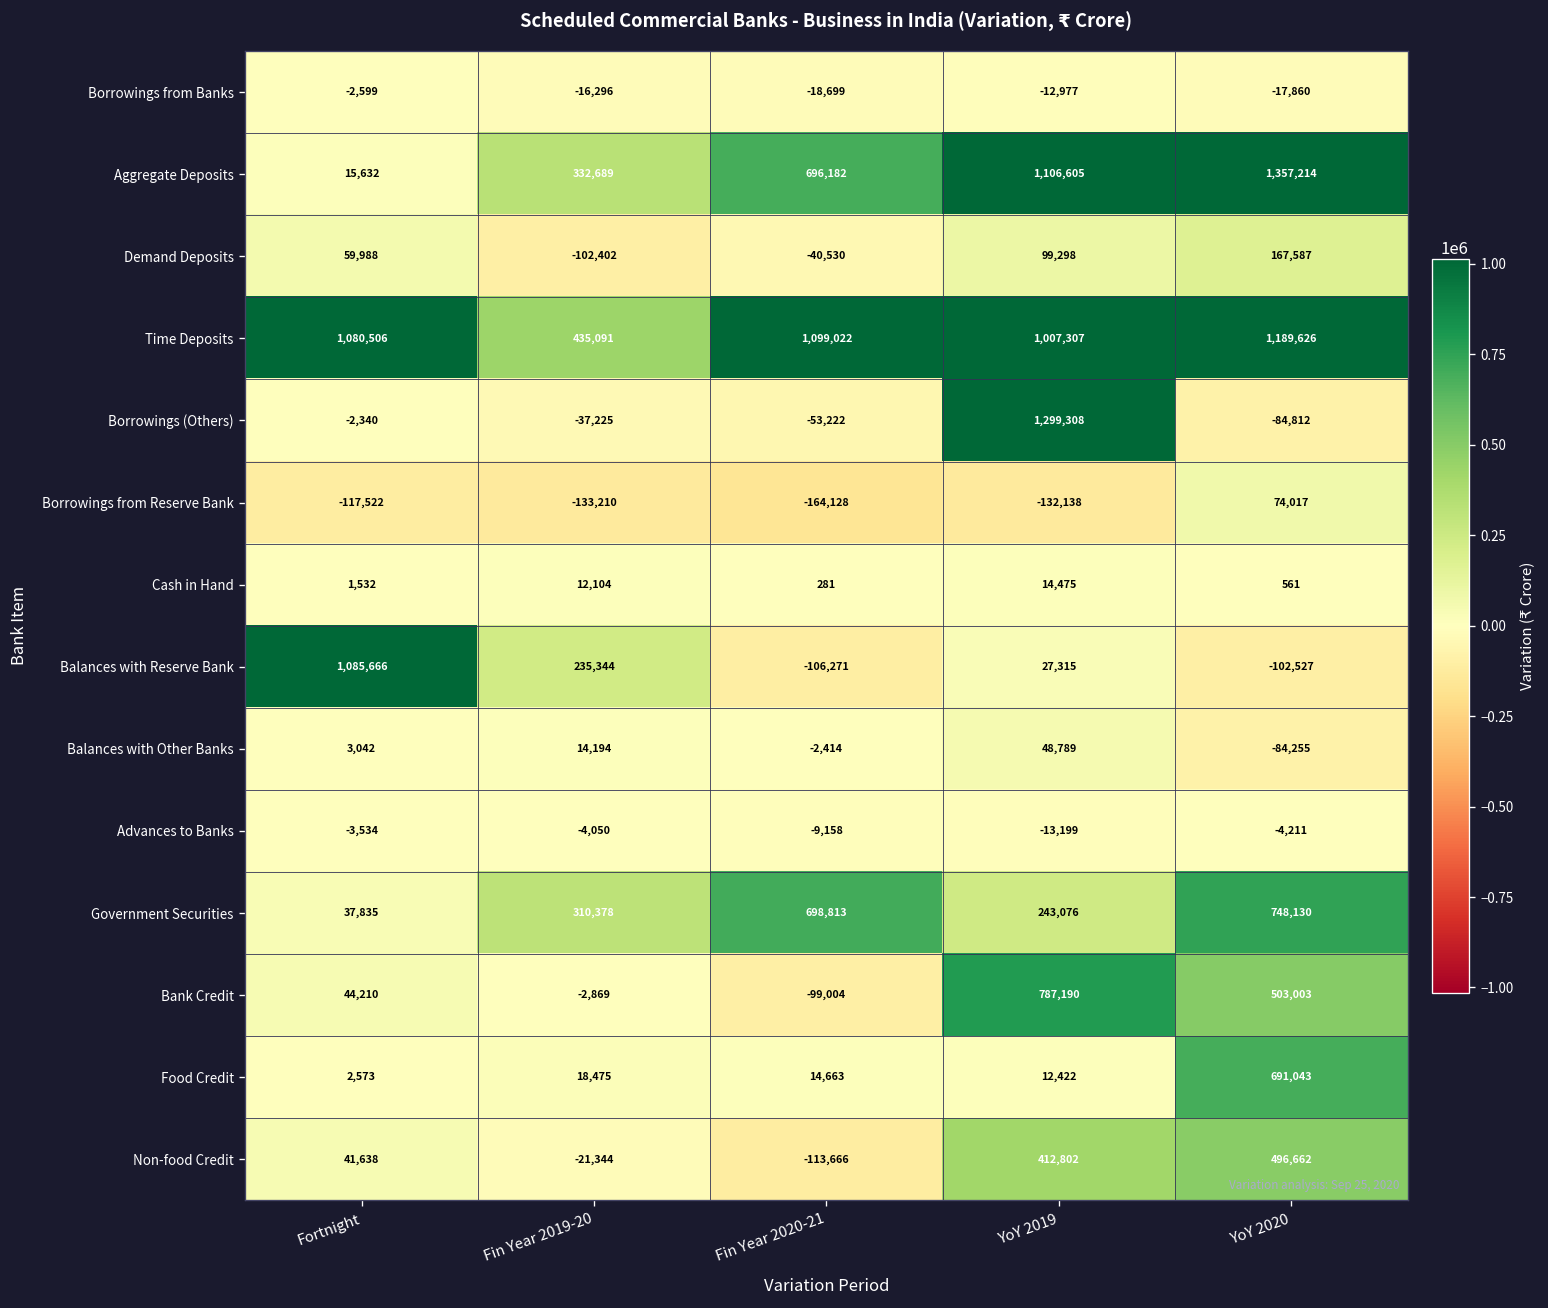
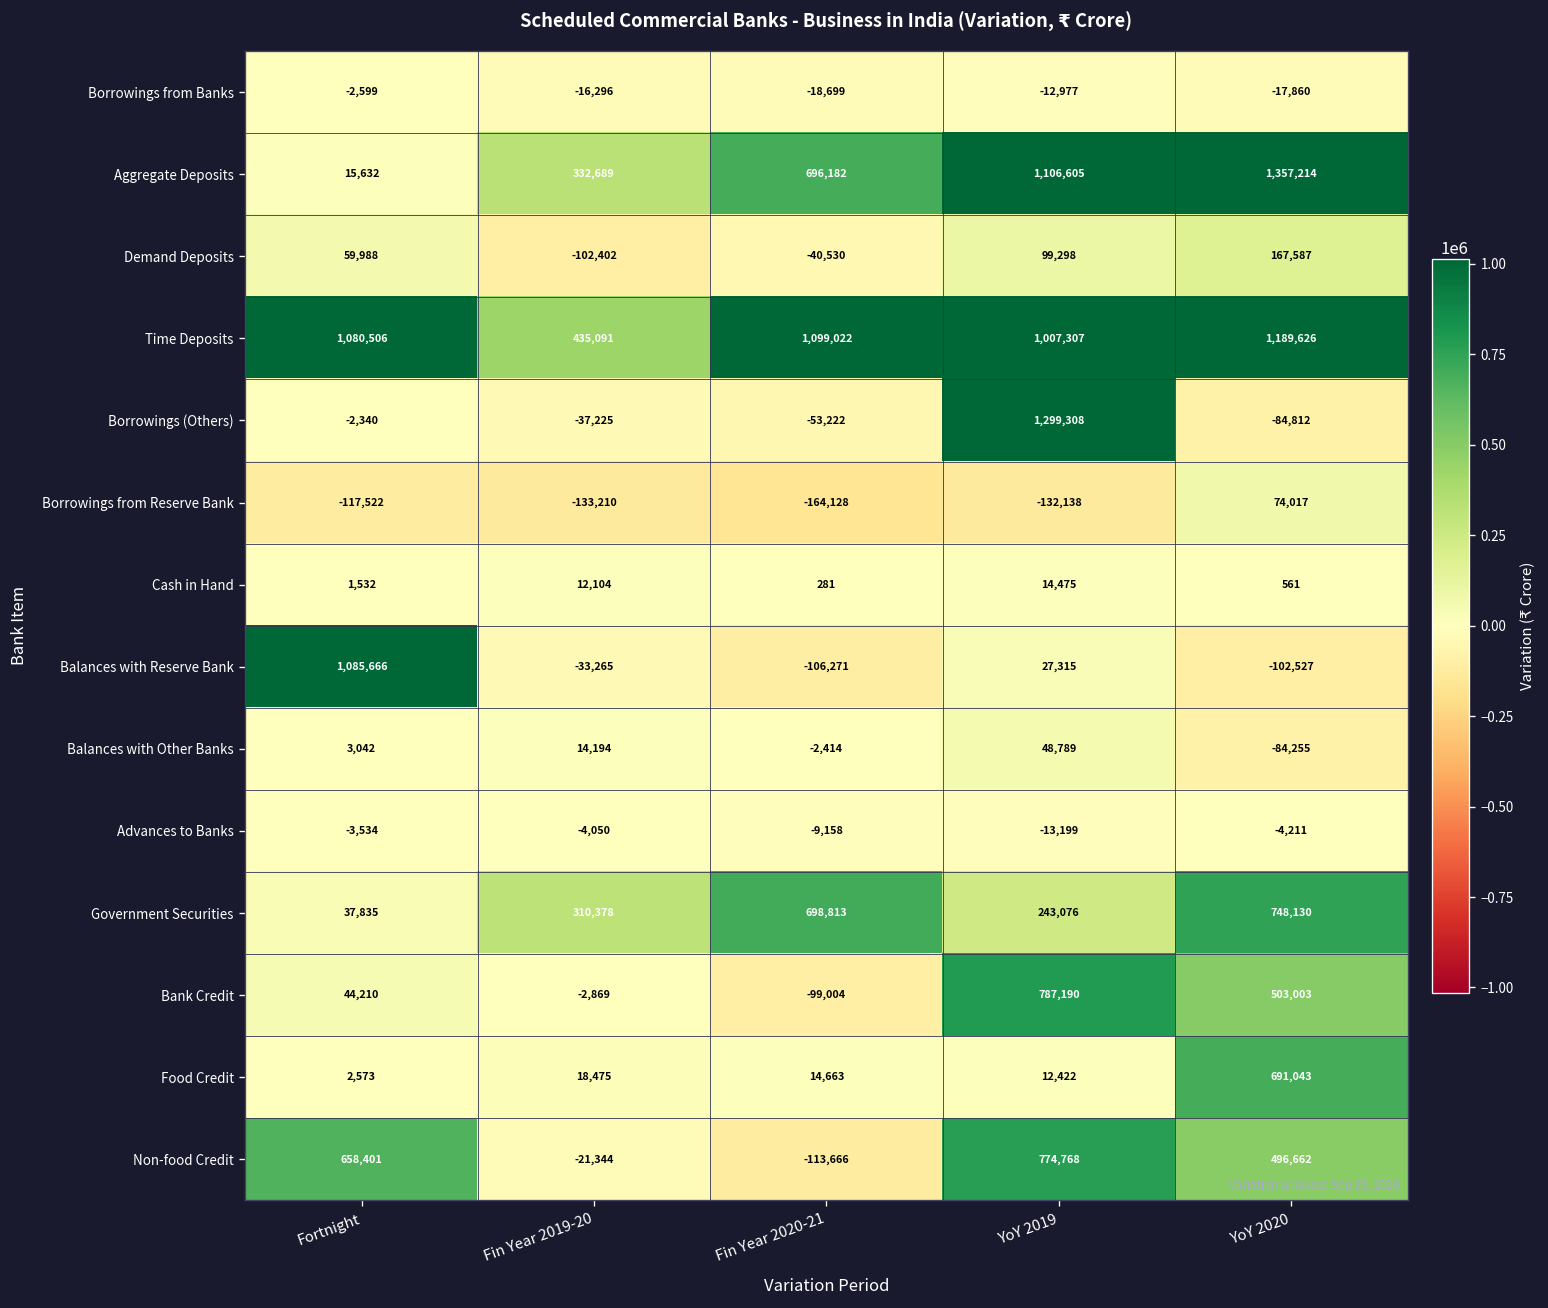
  {
    "Borrowings from Banks": {
      "Fortnight": "-2,599",
      "Fin Year 2019-20": "-16,296",
      "Fin Year 2020-21": "-18,699",
      "YoY 2019": "-12,977",
      "YoY 2020": "-17,860"
    },
    "Aggregate Deposits": {
      "Fortnight": "15,632",
      "Fin Year 2019-20": "332,689",
      "Fin Year 2020-21": "696,182",
      "YoY 2019": "1,106,605",
      "YoY 2020": "1,357,214"
    },
    "Demand Deposits": {
      "Fortnight": "59,988",
      "Fin Year 2019-20": "-102,402",
      "Fin Year 2020-21": "-40,530",
      "YoY 2019": "99,298",
      "YoY 2020": "167,587"
    },
    "Time Deposits": {
      "Fortnight": "1,080,506",
      "Fin Year 2019-20": "435,091",
      "Fin Year 2020-21": "1,099,022",
      "YoY 2019": "1,007,307",
      "YoY 2020": "1,189,626"
    },
    "Borrowings (Others)": {
      "Fortnight": "-2,340",
      "Fin Year 2019-20": "-37,225",
      "Fin Year 2020-21": "-53,222",
      "YoY 2019": "1,299,308",
      "YoY 2020": "-84,812"
    },
    "Borrowings from Reserve Bank": {
      "Fortnight": "-117,522",
      "Fin Year 2019-20": "-133,210",
      "Fin Year 2020-21": "-164,128",
      "YoY 2019": "-132,138",
      "YoY 2020": "74,017"
    },
    "Cash in Hand": {
      "Fortnight": "1,532",
      "Fin Year 2019-20": "12,104",
      "Fin Year 2020-21": "281",
      "YoY 2019": "14,475",
      "YoY 2020": "561"
    },
    "Balances with Reserve Bank": {
      "Fortnight": "1,085,666",
-     "Fin Year 2019-20": "235,344",
+     "Fin Year 2019-20": "-33,265",
      "Fin Year 2020-21": "-106,271",
      "YoY 2019": "27,315",
      "YoY 2020": "-102,527"
    },
    "Balances with Other Banks": {
      "Fortnight": "3,042",
      "Fin Year 2019-20": "14,194",
      "Fin Year 2020-21": "-2,414",
      "YoY 2019": "48,789",
      "YoY 2020": "-84,255"
    },
    "Advances to Banks": {
      "Fortnight": "-3,534",
      "Fin Year 2019-20": "-4,050",
      "Fin Year 2020-21": "-9,158",
      "YoY 2019": "-13,199",
      "YoY 2020": "-4,211"
    },
    "Government Securities": {
      "Fortnight": "37,835",
      "Fin Year 2019-20": "310,378",
      "Fin Year 2020-21": "698,813",
      "YoY 2019": "243,076",
      "YoY 2020": "748,130"
    },
    "Bank Credit": {
      "Fortnight": "44,210",
      "Fin Year 2019-20": "-2,869",
      "Fin Year 2020-21": "-99,004",
      "YoY 2019": "787,190",
      "YoY 2020": "503,003"
    },
    "Food Credit": {
      "Fortnight": "2,573",
      "Fin Year 2019-20": "18,475",
      "Fin Year 2020-21": "14,663",
      "YoY 2019": "12,422",
      "YoY 2020": "691,043"
    },
    "Non-food Credit": {
-     "Fortnight": "41,638",
+     "Fortnight": "658,401",
      "Fin Year 2019-20": "-21,344",
      "Fin Year 2020-21": "-113,666",
-     "YoY 2019": "412,802"
+     "YoY 2019": "774,768"
    }
  }
